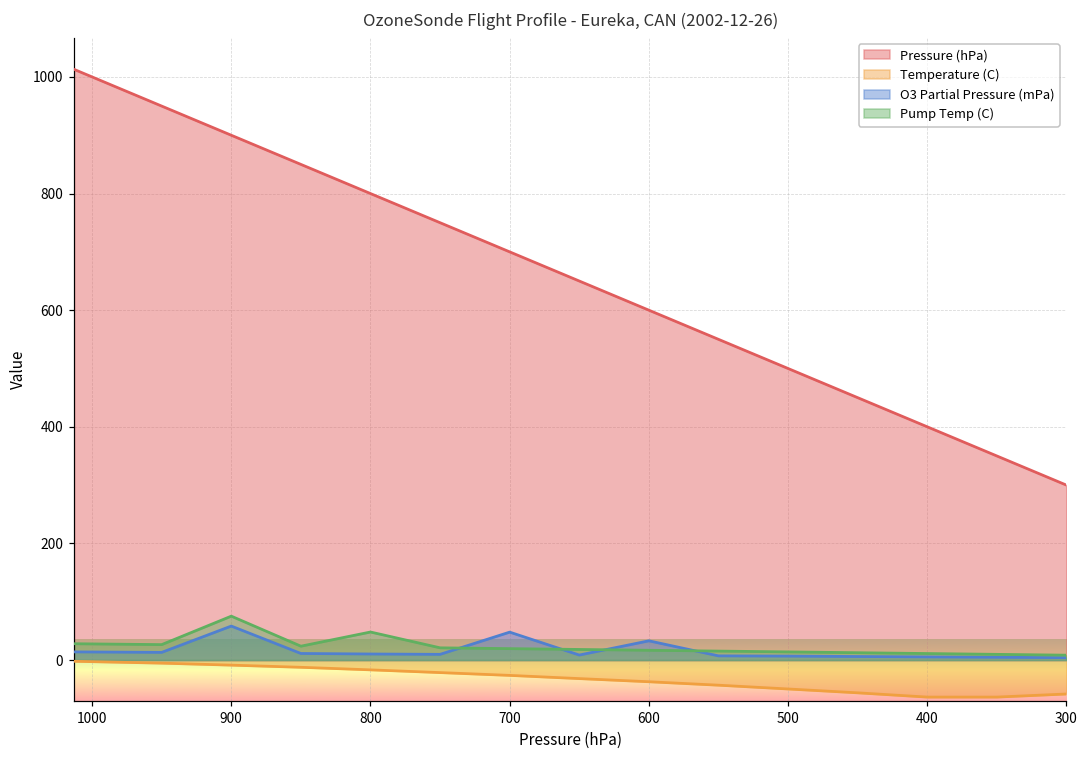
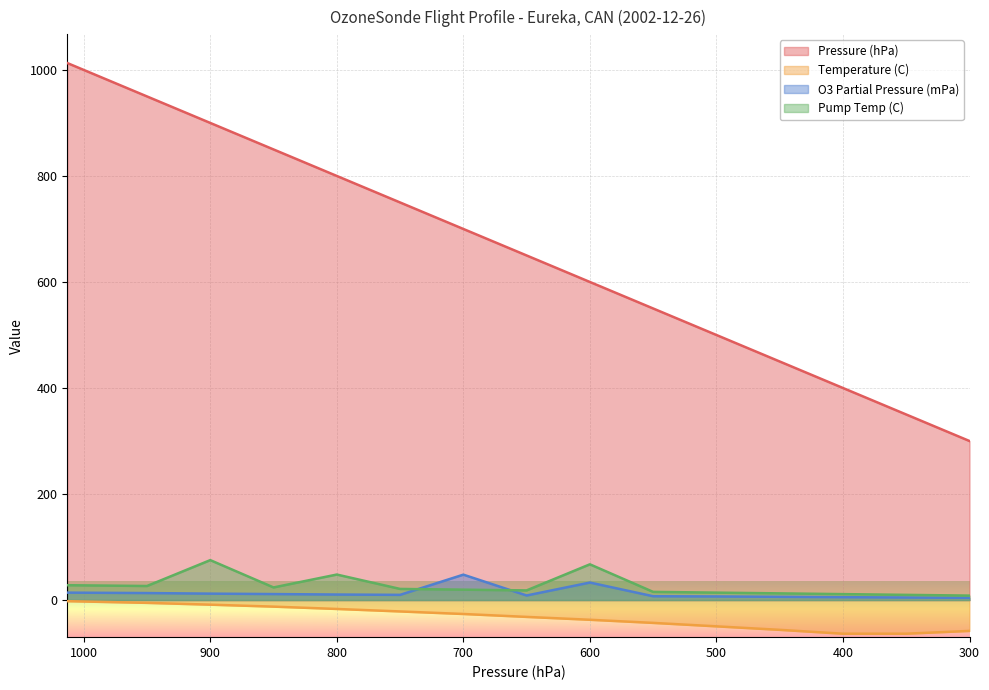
  {
    "O3 Partial Pressure (mPa)": {
-     "900": 60,
+     "900": 10,
      "800": 10,
      "700": 50,
      "600": 30,
      "500": 10,
      "400": 10
    },
    "Pump Temp (C)": {
      "900": 80,
      "800": 50,
      "700": 20,
-     "600": 20,
+     "600": 70,
      "500": 10,
      "400": 10
    }
  }
